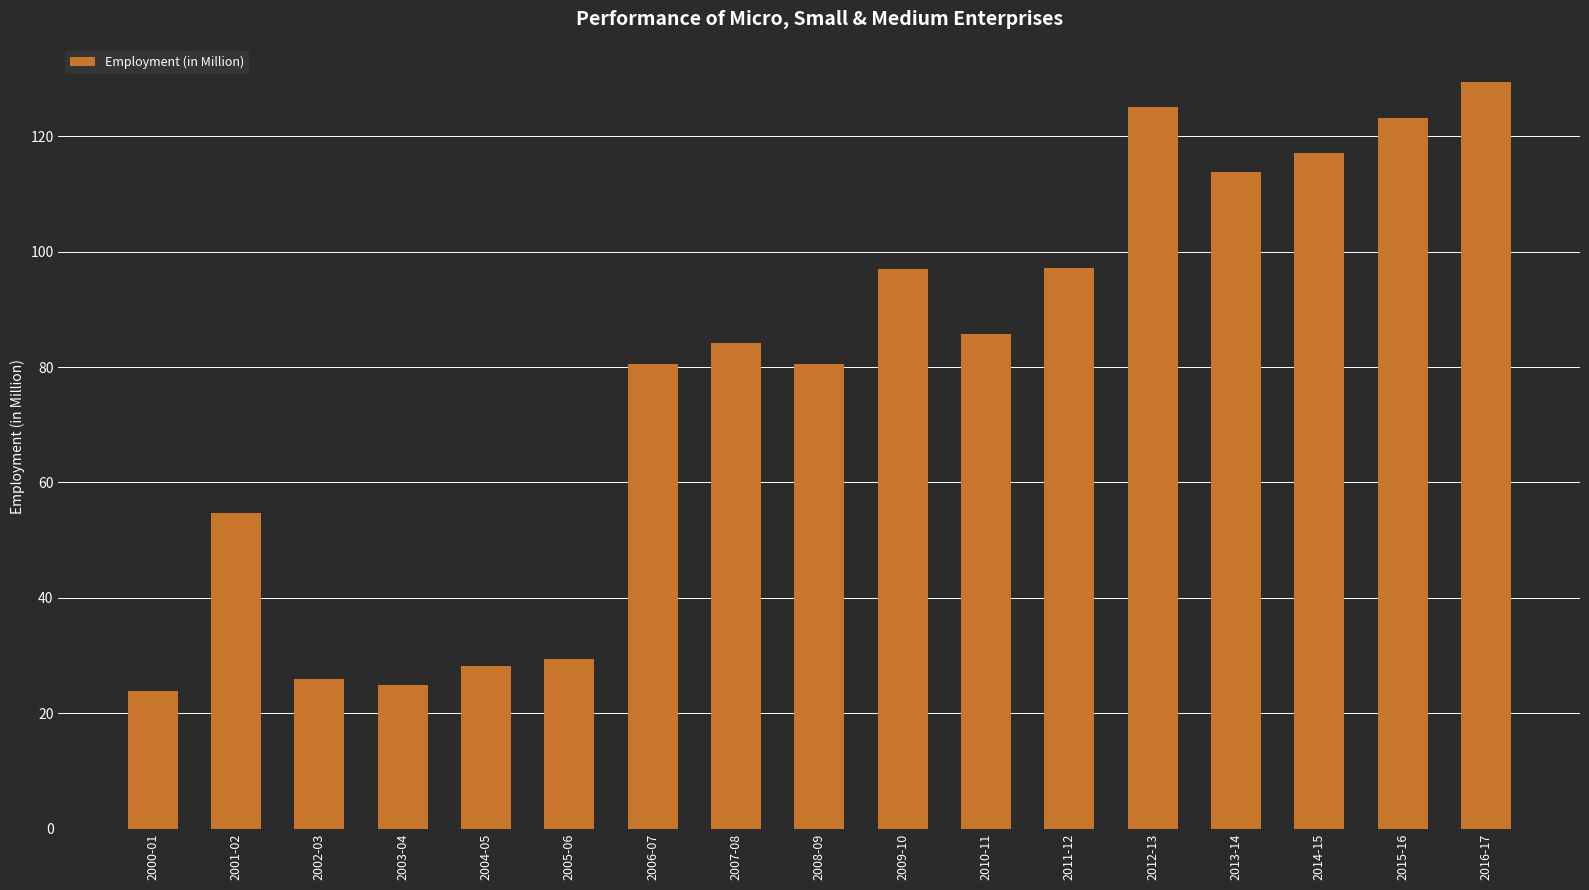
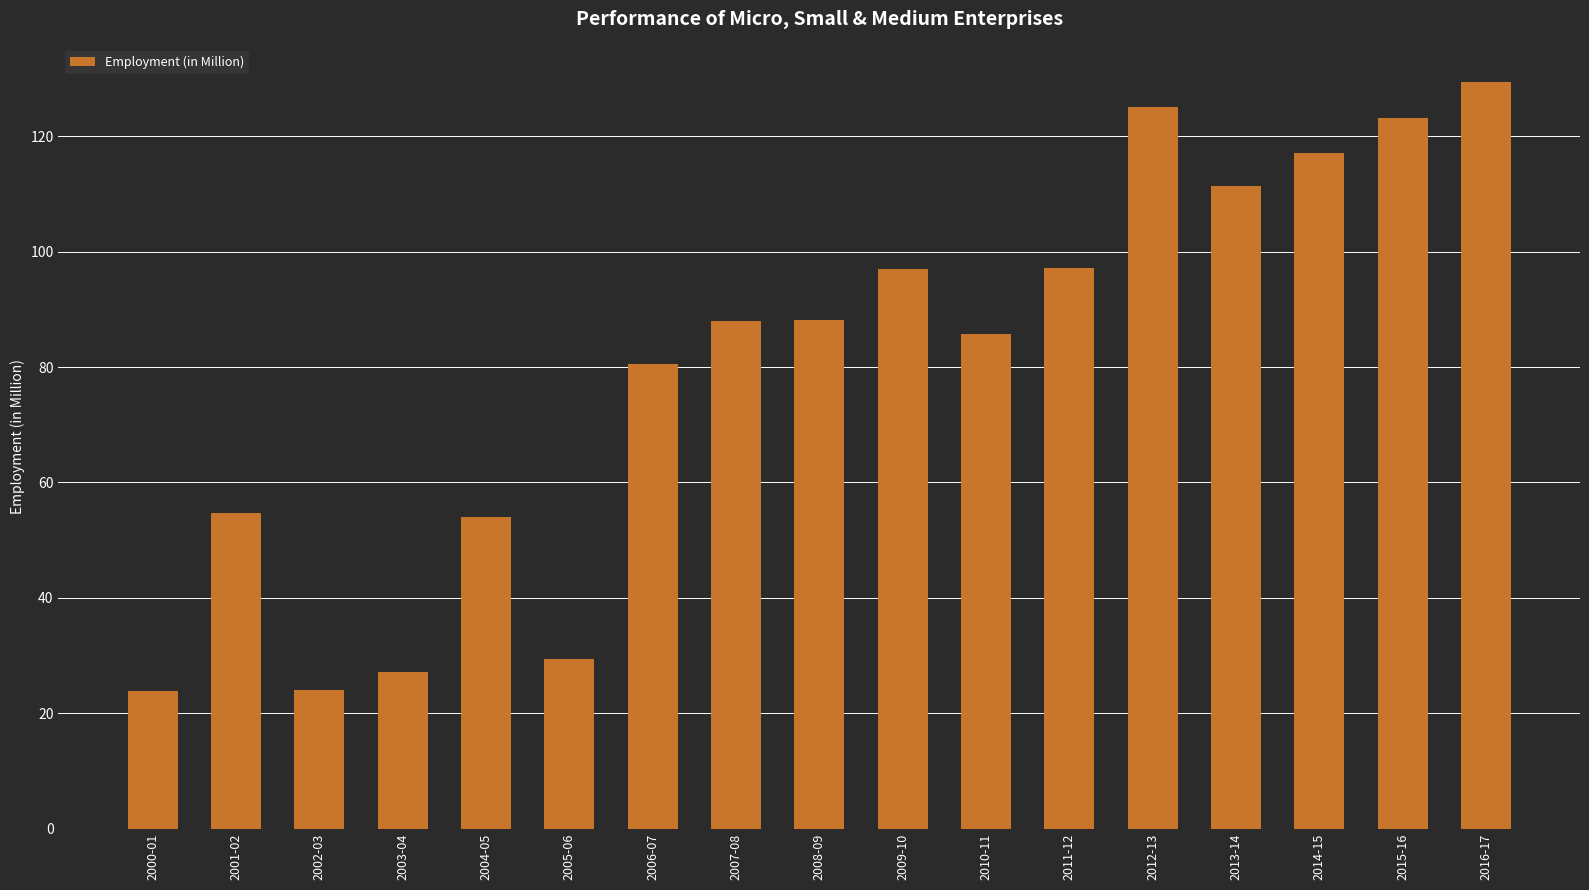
  {
    "2000-01": 24,
    "2001-02": 55,
-   "2002-03": 26,
-   "2003-04": 25,
-   "2004-05": 28,
+   "2002-03": 24,
+   "2003-04": 27,
+   "2004-05": 54,
    "2005-06": 29,
    "2006-07": 81,
-   "2007-08": 84,
-   "2008-09": 81,
+   "2007-08": 88,
+   "2008-09": 88,
    "2009-10": 97,
    "2010-11": 86,
    "2011-12": 97,
    "2012-13": 125,
-   "2013-14": 114,
+   "2013-14": 111,
    "2014-15": 117,
    "2015-16": 123,
    "2016-17": 129
  }
